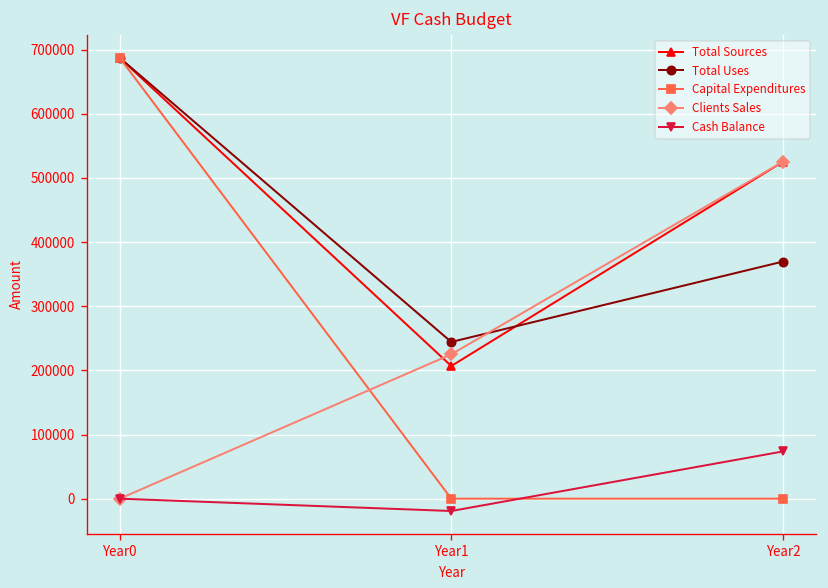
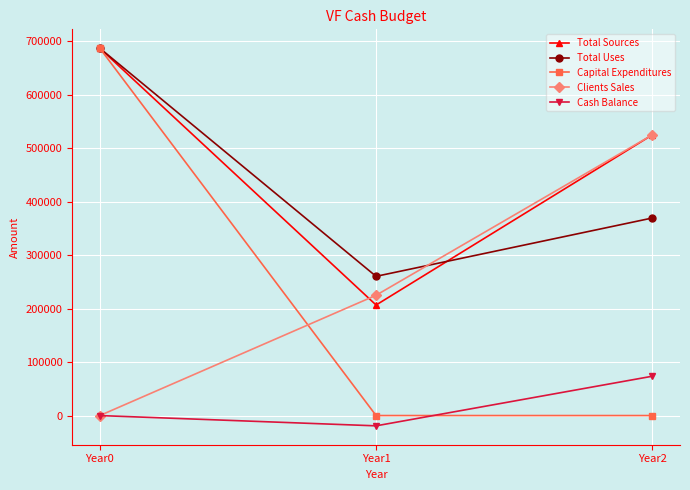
  {
    "Total Sources": {
      "Year1": 210000
    },
    "Total Uses": {
-     "Year1": 240000,
+     "Year1": 260000,
      "Year2": 370000
    },
    "Cash Balance": {
      "Year1": -20000,
      "Year2": 70000
    }
  }
